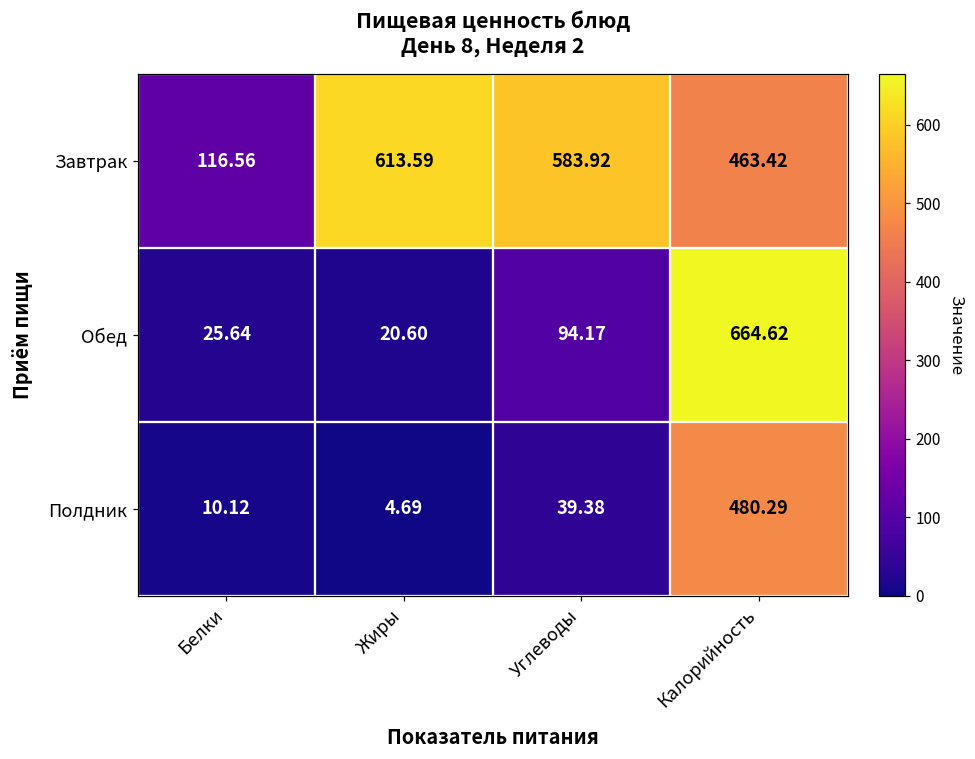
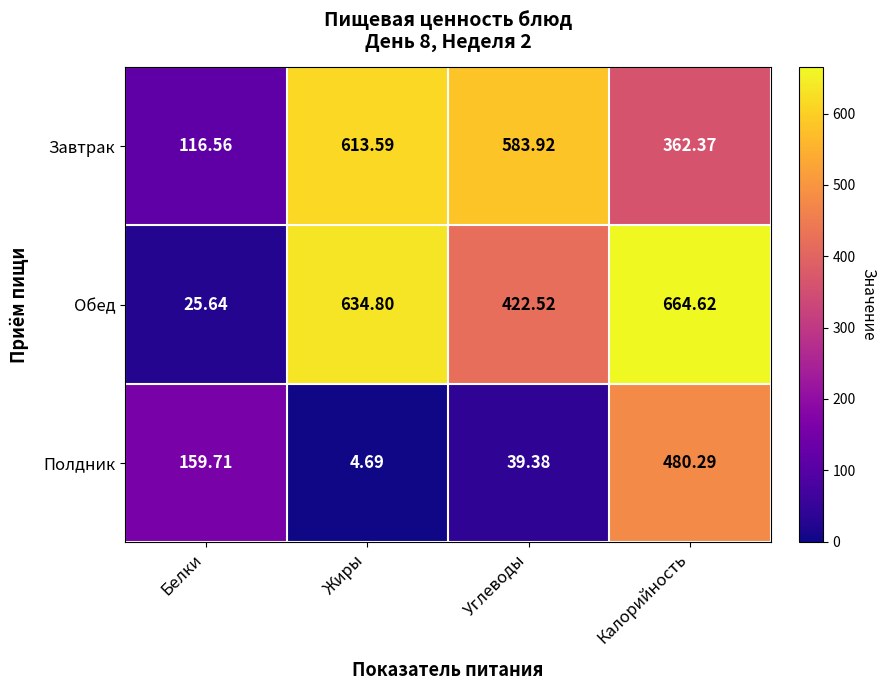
  {
    "Завтрак": {
      "Белки": 116.56,
      "Жиры": 613.59,
      "Углеводы": 583.92,
-     "Калорийность": 463.42
+     "Калорийность": 362.37
    },
    "Обед": {
      "Белки": 25.64,
-     "Жиры": 20.60,
-     "Углеводы": 94.17,
+     "Жиры": 634.80,
+     "Углеводы": 422.52,
      "Калорийность": 664.62
    },
    "Полдник": {
-     "Белки": 10.12,
+     "Белки": 159.71,
      "Жиры": 4.69,
      "Углеводы": 39.38,
      "Калорийность": 480.29
    }
  }
